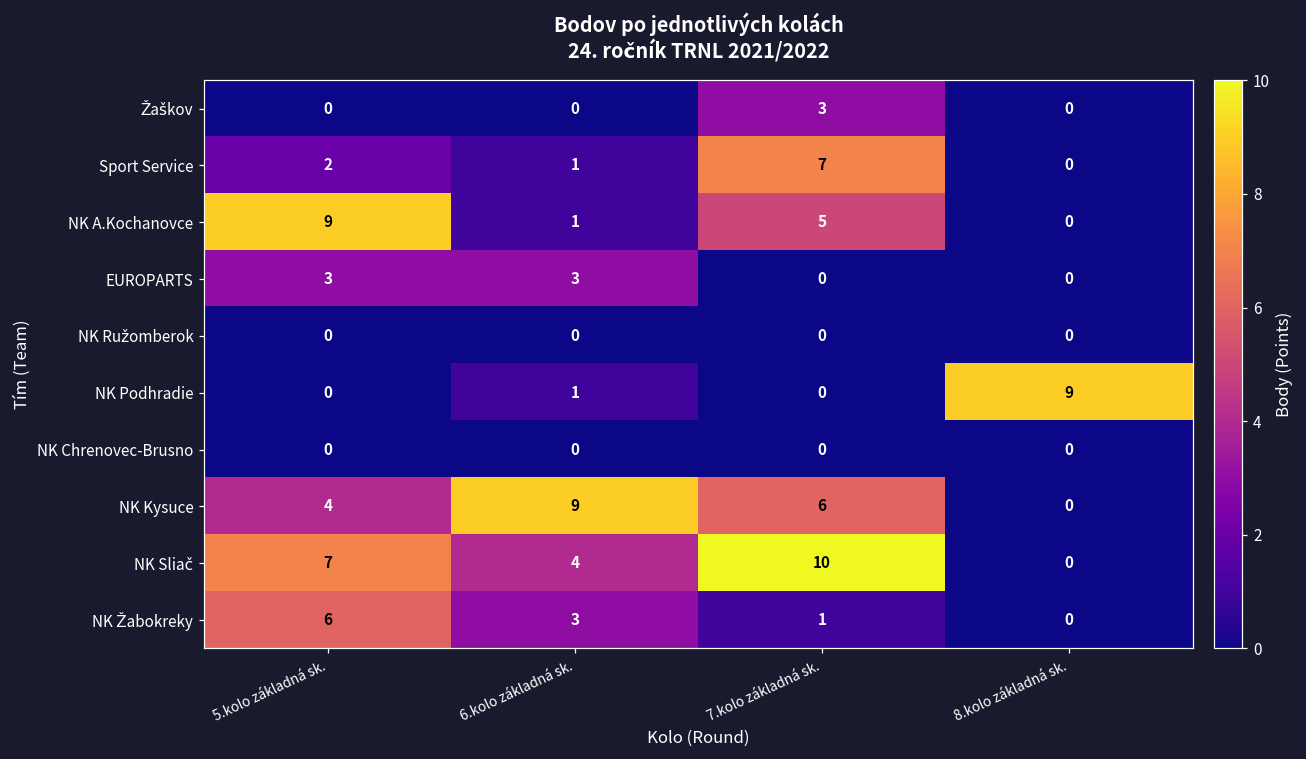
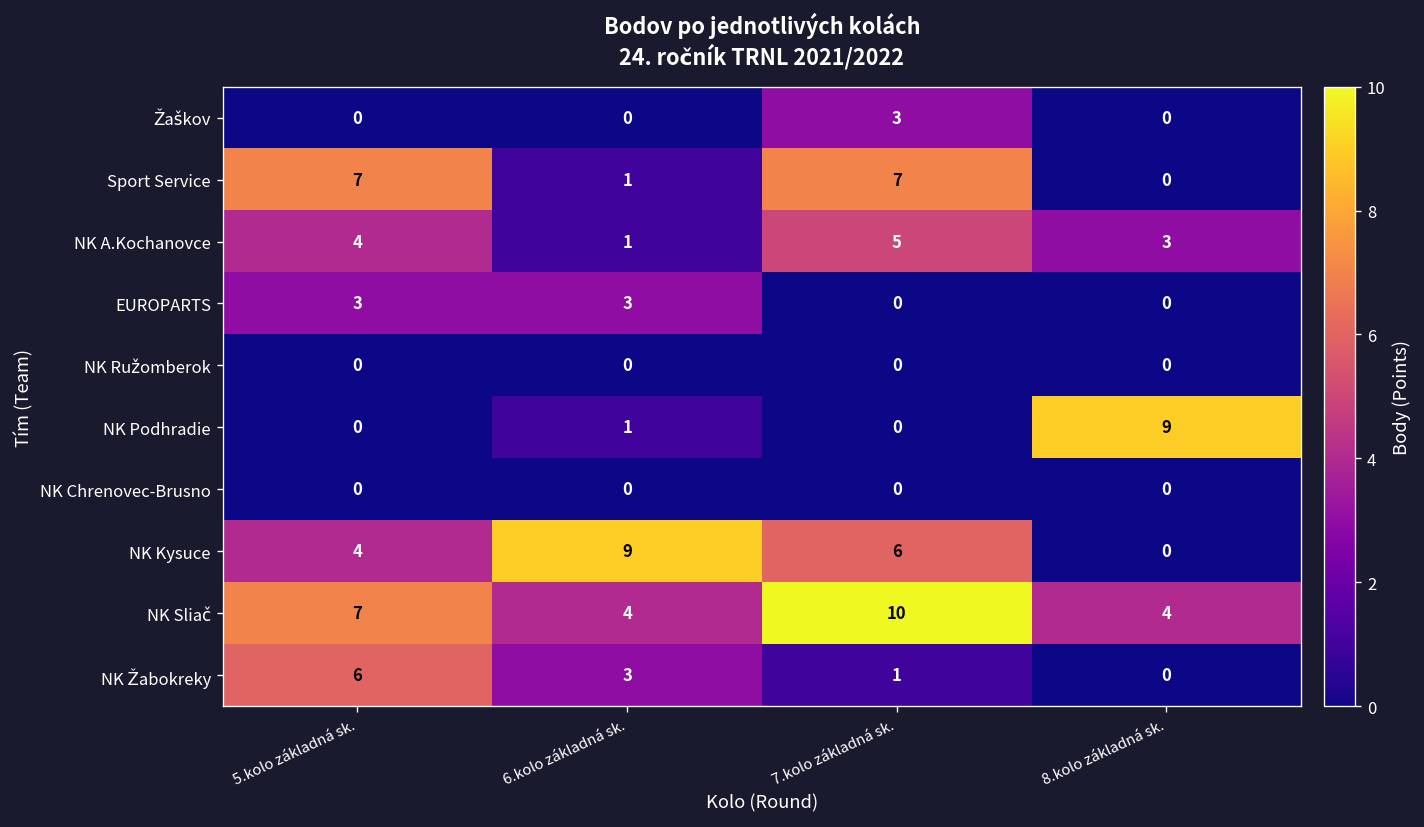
  {
    "Žaškov": {
      "5.kolo základná sk.": 0,
      "6.kolo základná sk.": 0,
      "7.kolo základná sk.": 3,
      "8.kolo základná sk.": 0
    },
    "Sport Service": {
-     "5.kolo základná sk.": 2,
+     "5.kolo základná sk.": 7,
      "6.kolo základná sk.": 1,
      "7.kolo základná sk.": 7,
      "8.kolo základná sk.": 0
    },
    "NK A.Kochanovce": {
-     "5.kolo základná sk.": 9,
+     "5.kolo základná sk.": 4,
      "6.kolo základná sk.": 1,
      "7.kolo základná sk.": 5,
-     "8.kolo základná sk.": 0
+     "8.kolo základná sk.": 3
    },
    "EUROPARTS": {
      "5.kolo základná sk.": 3,
      "6.kolo základná sk.": 3,
      "7.kolo základná sk.": 0,
      "8.kolo základná sk.": 0
    },
    "NK Ružomberok": {
      "5.kolo základná sk.": 0,
      "6.kolo základná sk.": 0,
      "7.kolo základná sk.": 0,
      "8.kolo základná sk.": 0
    },
    "NK Podhradie": {
      "5.kolo základná sk.": 0,
      "6.kolo základná sk.": 1,
      "7.kolo základná sk.": 0,
      "8.kolo základná sk.": 9
    },
    "NK Chrenovec-Brusno": {
      "5.kolo základná sk.": 0,
      "6.kolo základná sk.": 0,
      "7.kolo základná sk.": 0,
      "8.kolo základná sk.": 0
    },
    "NK Kysuce": {
      "5.kolo základná sk.": 4,
      "6.kolo základná sk.": 9,
      "7.kolo základná sk.": 6,
      "8.kolo základná sk.": 0
    },
    "NK Sliač": {
      "5.kolo základná sk.": 7,
      "6.kolo základná sk.": 4,
      "7.kolo základná sk.": 10,
-     "8.kolo základná sk.": 0
+     "8.kolo základná sk.": 4
    },
    "NK Žabokreky": {
      "5.kolo základná sk.": 6,
      "6.kolo základná sk.": 3,
      "7.kolo základná sk.": 1,
      "8.kolo základná sk.": 0
    }
  }
